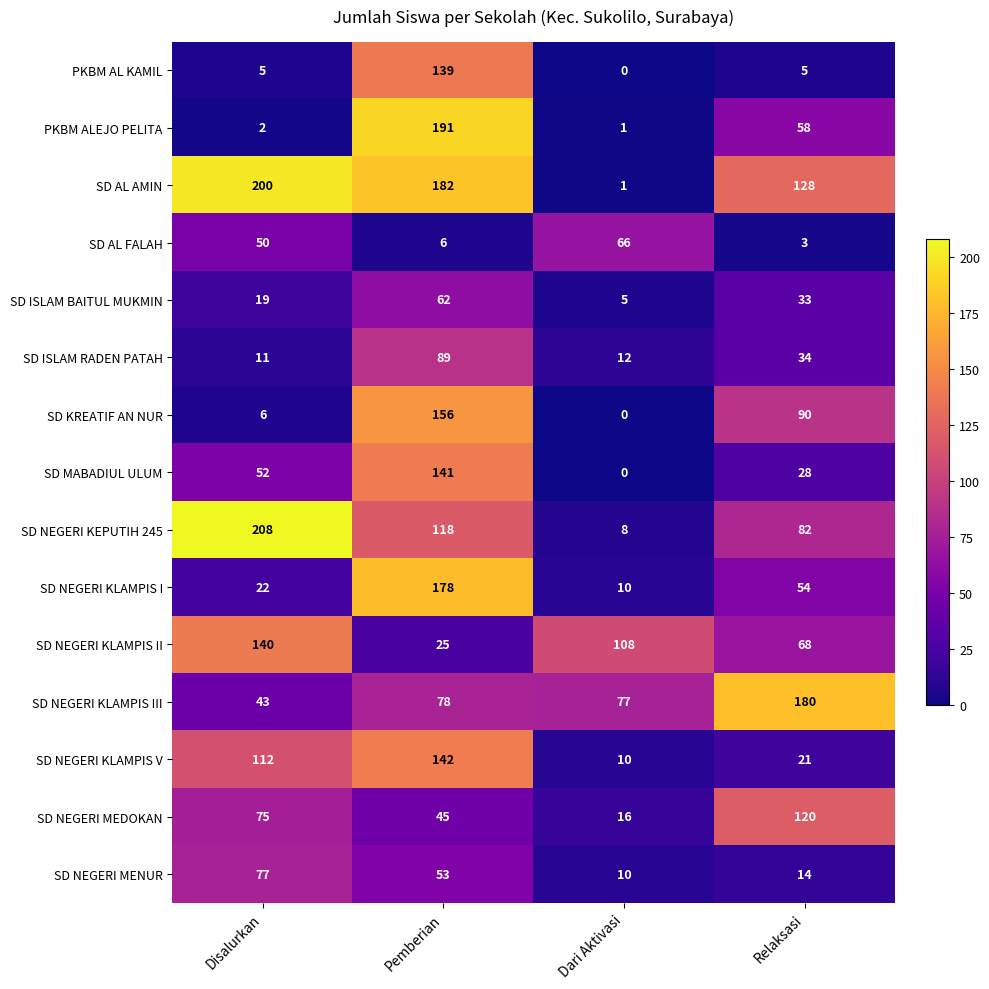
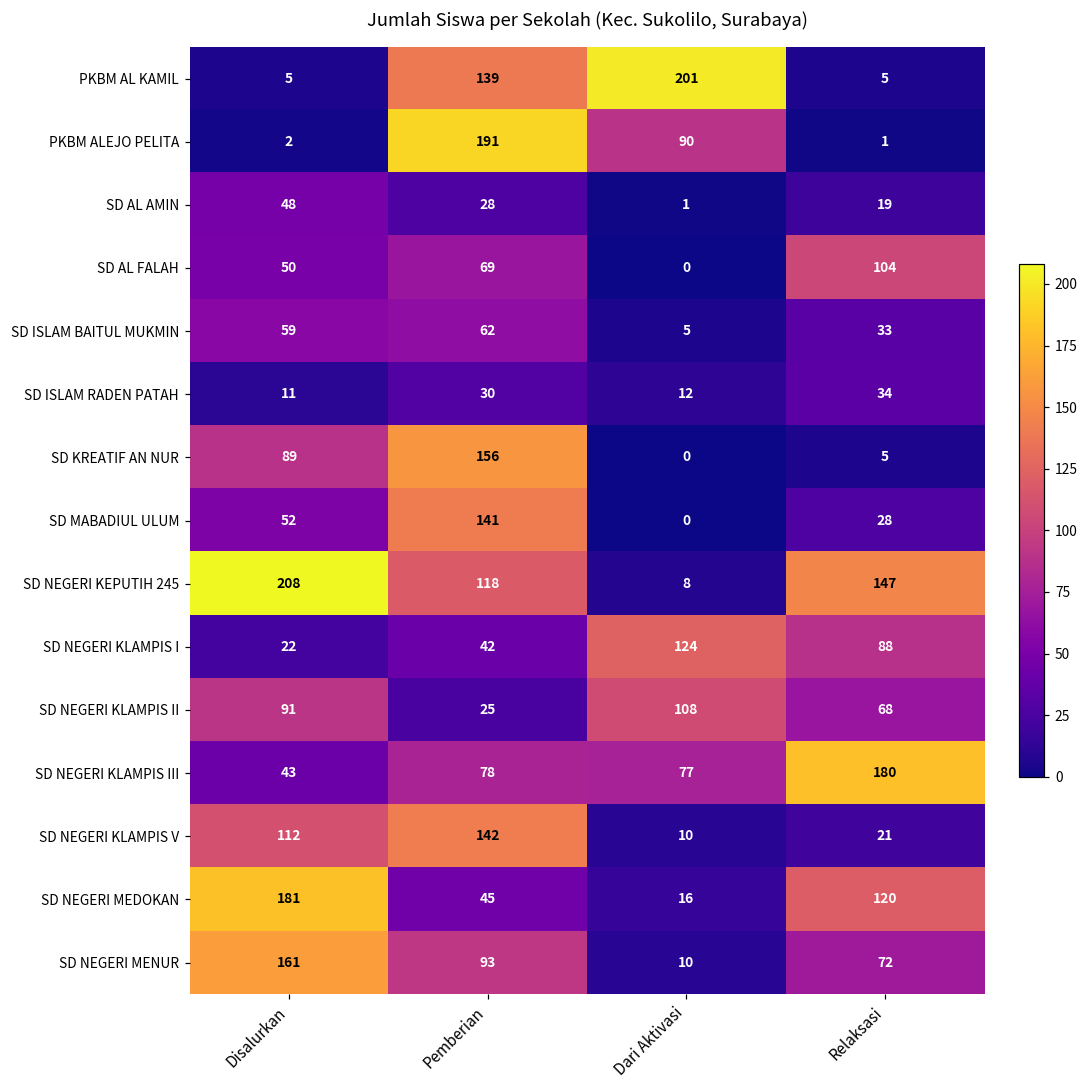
  {
    "PKBM AL KAMIL": {
      "Disalurkan": 5,
      "Pemberian": 139,
-     "Dari Aktivasi": 0,
+     "Dari Aktivasi": 201,
      "Relaksasi": 5
    },
    "PKBM ALEJO PELITA": {
      "Disalurkan": 2,
      "Pemberian": 191,
-     "Dari Aktivasi": 1,
-     "Relaksasi": 58
+     "Dari Aktivasi": 90,
+     "Relaksasi": 1
    },
    "SD AL AMIN": {
-     "Disalurkan": 200,
-     "Pemberian": 182,
+     "Disalurkan": 48,
+     "Pemberian": 28,
      "Dari Aktivasi": 1,
-     "Relaksasi": 128
+     "Relaksasi": 19
    },
    "SD AL FALAH": {
      "Disalurkan": 50,
-     "Pemberian": 6,
-     "Dari Aktivasi": 66,
-     "Relaksasi": 3
+     "Pemberian": 69,
+     "Dari Aktivasi": 0,
+     "Relaksasi": 104
    },
    "SD ISLAM BAITUL MUKMIN": {
-     "Disalurkan": 19,
+     "Disalurkan": 59,
      "Pemberian": 62,
      "Dari Aktivasi": 5,
      "Relaksasi": 33
    },
    "SD ISLAM RADEN PATAH": {
      "Disalurkan": 11,
-     "Pemberian": 89,
+     "Pemberian": 30,
      "Dari Aktivasi": 12,
      "Relaksasi": 34
    },
    "SD KREATIF AN NUR": {
-     "Disalurkan": 6,
+     "Disalurkan": 89,
      "Pemberian": 156,
      "Dari Aktivasi": 0,
-     "Relaksasi": 90
+     "Relaksasi": 5
    },
    "SD MABADIUL ULUM": {
      "Disalurkan": 52,
      "Pemberian": 141,
      "Dari Aktivasi": 0,
      "Relaksasi": 28
    },
    "SD NEGERI KEPUTIH 245": {
      "Disalurkan": 208,
      "Pemberian": 118,
      "Dari Aktivasi": 8,
-     "Relaksasi": 82
+     "Relaksasi": 147
    },
    "SD NEGERI KLAMPIS I": {
      "Disalurkan": 22,
-     "Pemberian": 178,
-     "Dari Aktivasi": 10,
-     "Relaksasi": 54
+     "Pemberian": 42,
+     "Dari Aktivasi": 124,
+     "Relaksasi": 88
    },
    "SD NEGERI KLAMPIS II": {
-     "Disalurkan": 140,
+     "Disalurkan": 91,
      "Pemberian": 25,
      "Dari Aktivasi": 108,
      "Relaksasi": 68
    },
    "SD NEGERI KLAMPIS III": {
      "Disalurkan": 43,
      "Pemberian": 78,
      "Dari Aktivasi": 77,
      "Relaksasi": 180
    },
    "SD NEGERI KLAMPIS V": {
      "Disalurkan": 112,
      "Pemberian": 142,
      "Dari Aktivasi": 10,
      "Relaksasi": 21
    },
    "SD NEGERI MEDOKAN": {
-     "Disalurkan": 75,
+     "Disalurkan": 181,
      "Pemberian": 45,
      "Dari Aktivasi": 16,
      "Relaksasi": 120
    },
    "SD NEGERI MENUR": {
-     "Disalurkan": 77,
-     "Pemberian": 53,
+     "Disalurkan": 161,
+     "Pemberian": 93,
      "Dari Aktivasi": 10,
-     "Relaksasi": 14
+     "Relaksasi": 72
    }
  }
